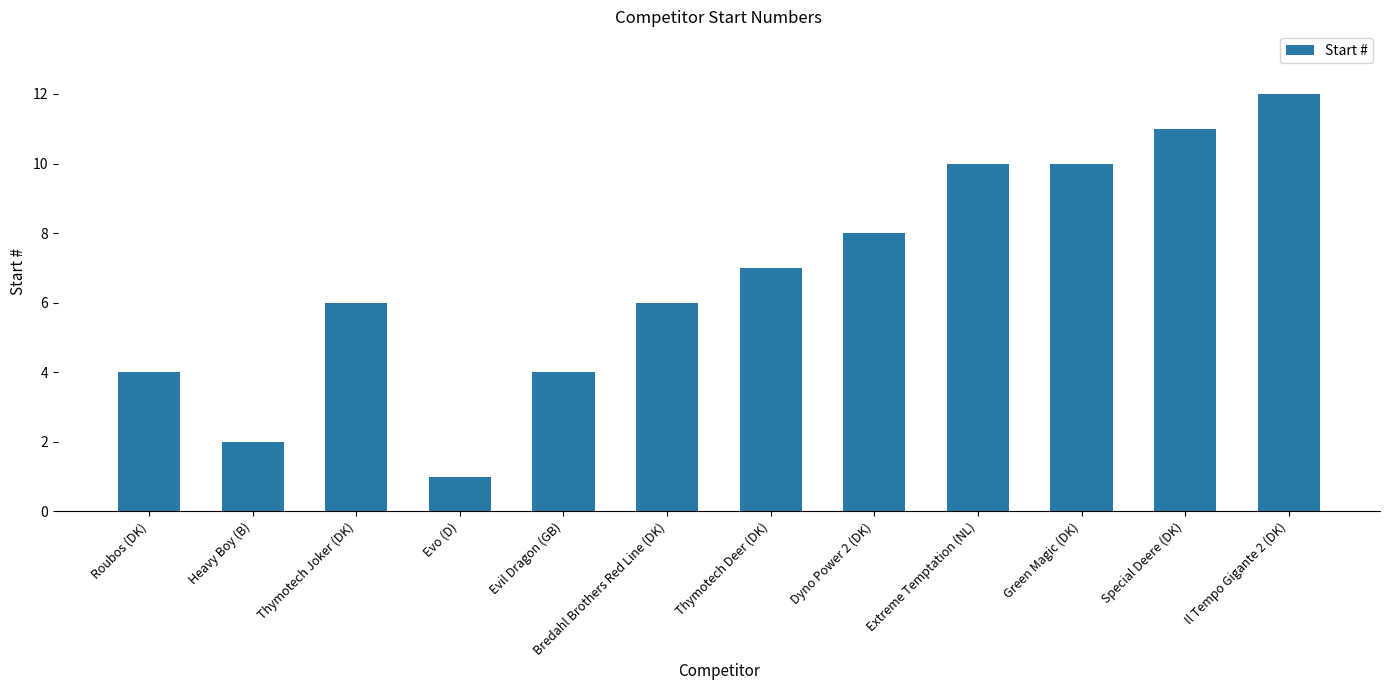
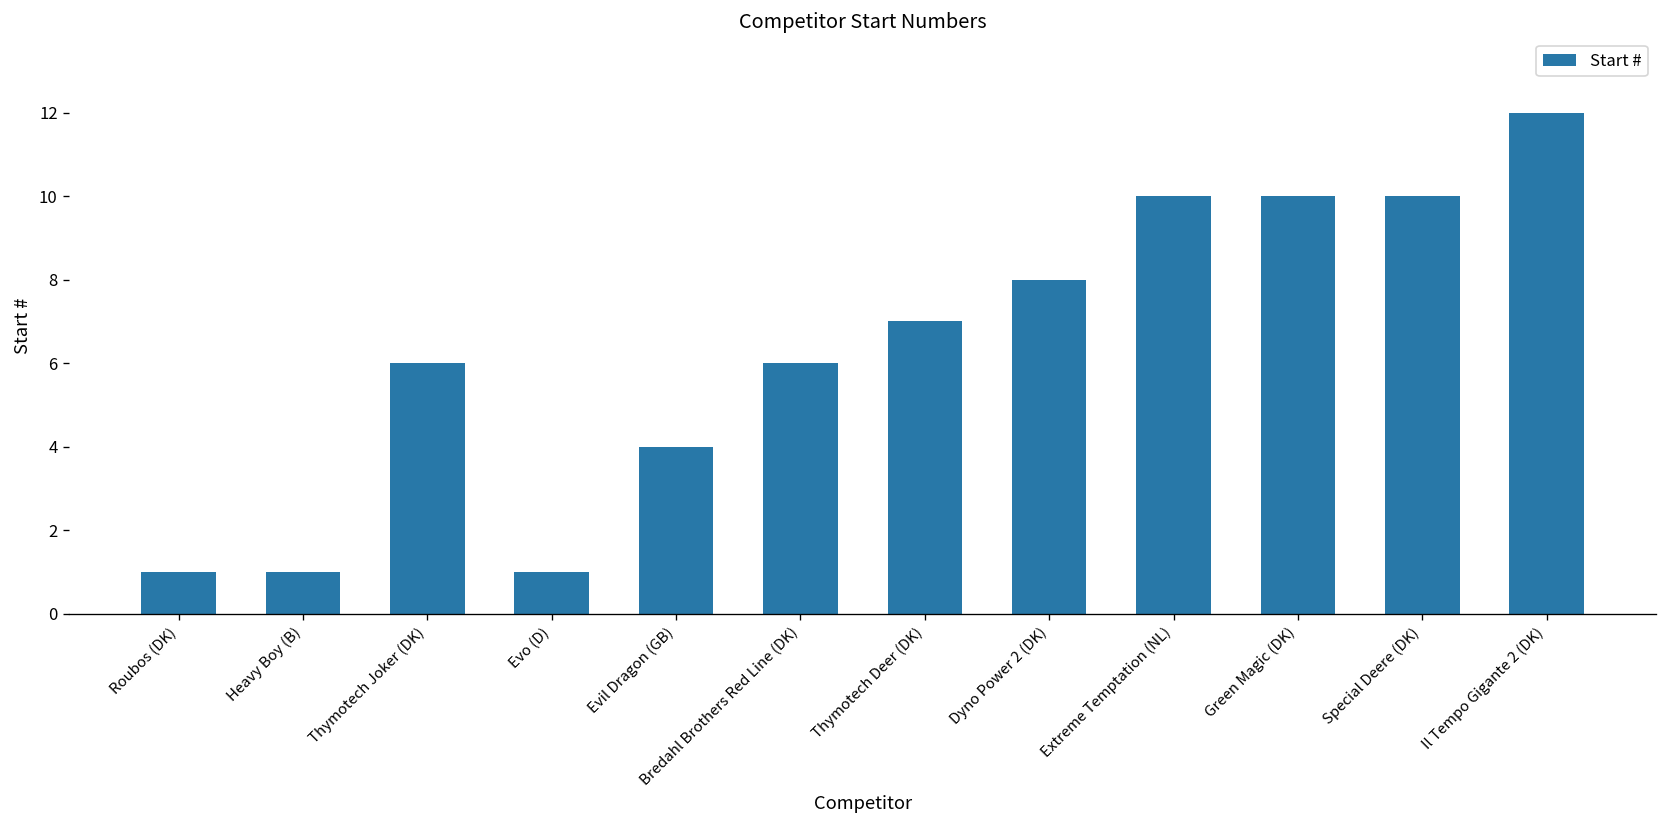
  {
-   "Roubos (DK)": 4,
-   "Heavy Boy (B)": 2,
+   "Roubos (DK)": 1,
+   "Heavy Boy (B)": 1,
    "Thymotech Joker (DK)": 6,
    "Evo (D)": 1,
    "Evil Dragon (GB)": 4,
    "Bredahl Brothers Red Line (DK)": 6,
    "Thymotech Deer (DK)": 7,
    "Dyno Power 2 (DK)": 8,
    "Extreme Temptation (NL)": 10,
    "Green Magic (DK)": 10,
-   "Special Deere (DK)": 11,
+   "Special Deere (DK)": 10,
    "Il Tempo Gigante 2 (DK)": 12
  }
